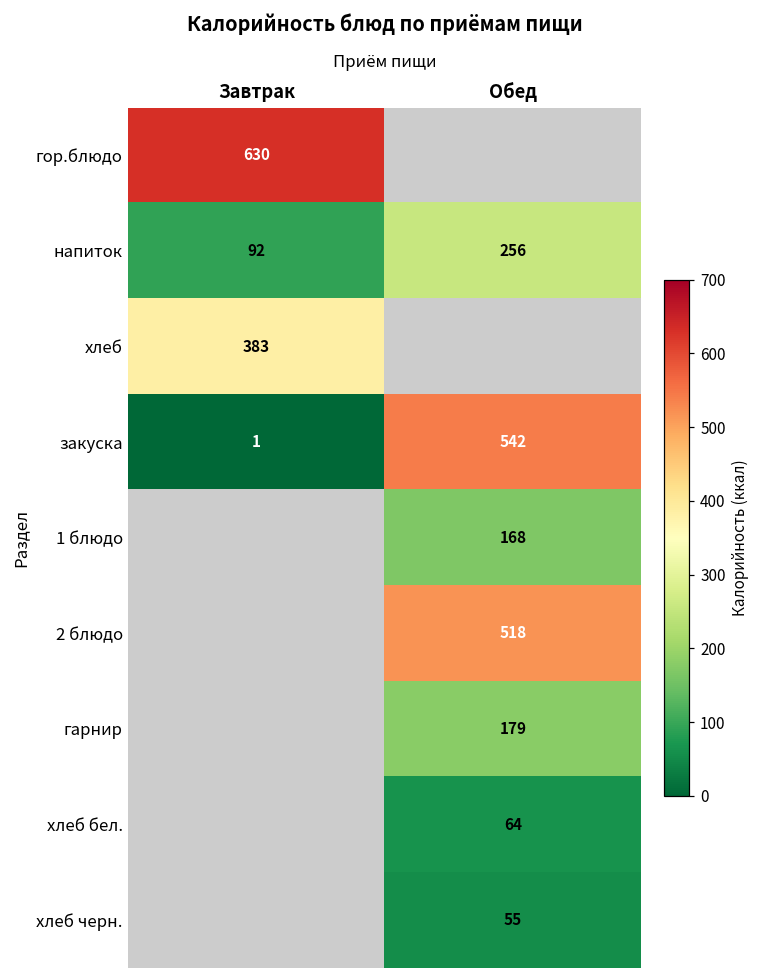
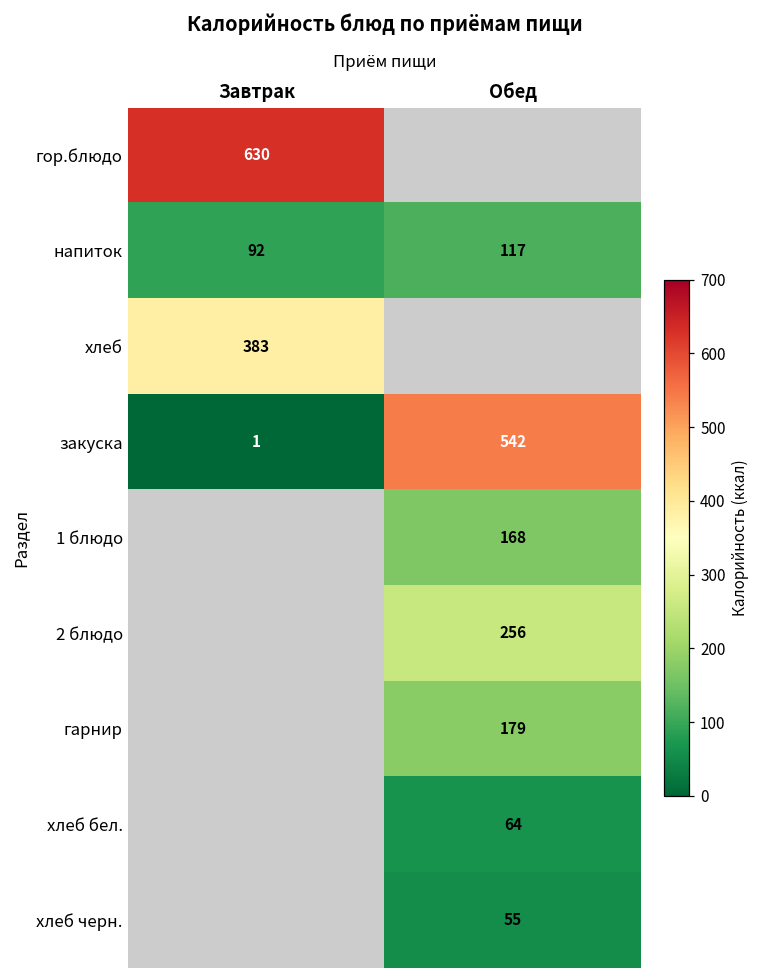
  {
    "гор.блюдо": {
      "Завтрак": 630
    },
    "напиток": {
      "Завтрак": 92,
-     "Обед": 256
+     "Обед": 117
    },
    "хлеб": {
      "Завтрак": 383
    },
    "закуска": {
      "Завтрак": 1,
      "Обед": 542
    },
    "1 блюдо": {
      "Обед": 168
    },
    "2 блюдо": {
-     "Обед": 518
+     "Обед": 256
    },
    "гарнир": {
      "Обед": 179
    },
    "хлеб бел.": {
      "Обед": 64
    },
    "хлеб черн.": {
      "Обед": 55
    }
  }
